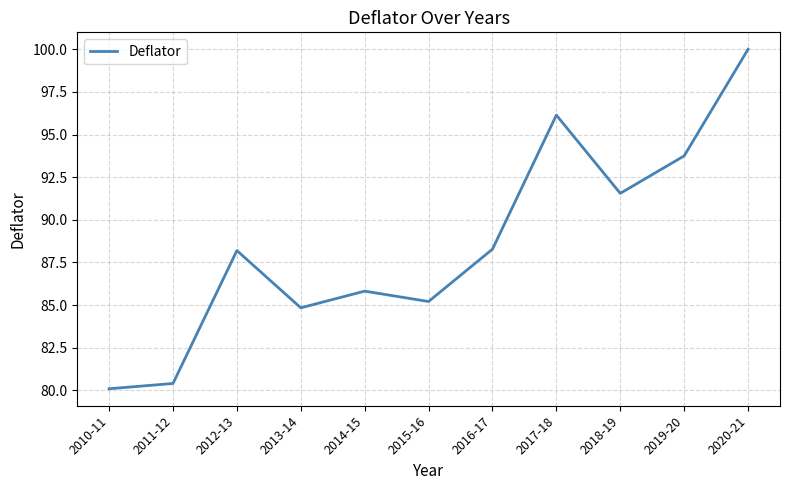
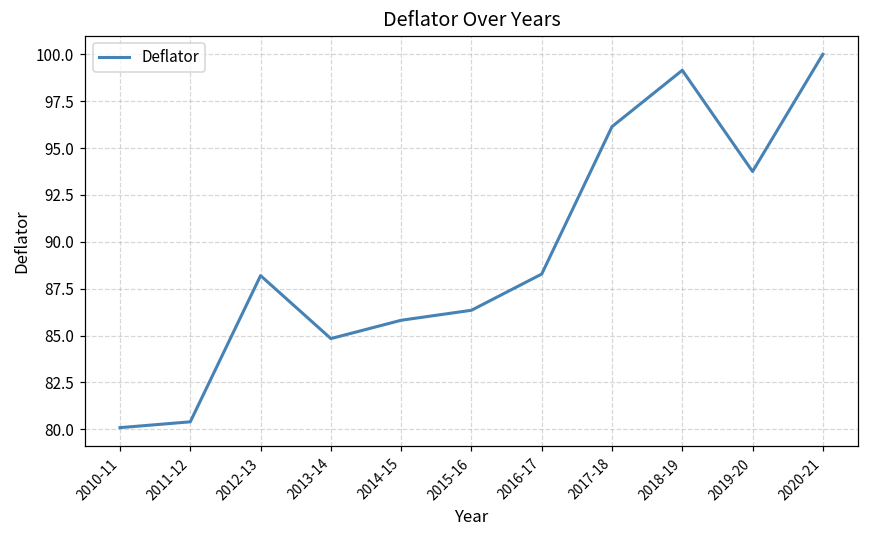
  {
    "2010-11": 80.1,
    "2011-12": 80.4,
    "2012-13": 88.2,
    "2013-14": 84.8,
    "2014-15": 85.8,
-   "2015-16": 85.2,
+   "2015-16": 86.3,
    "2016-17": 88.3,
    "2017-18": 96.1,
-   "2018-19": 91.6,
+   "2018-19": 99.1,
    "2019-20": 93.7,
    "2020-21": 100.0
  }
